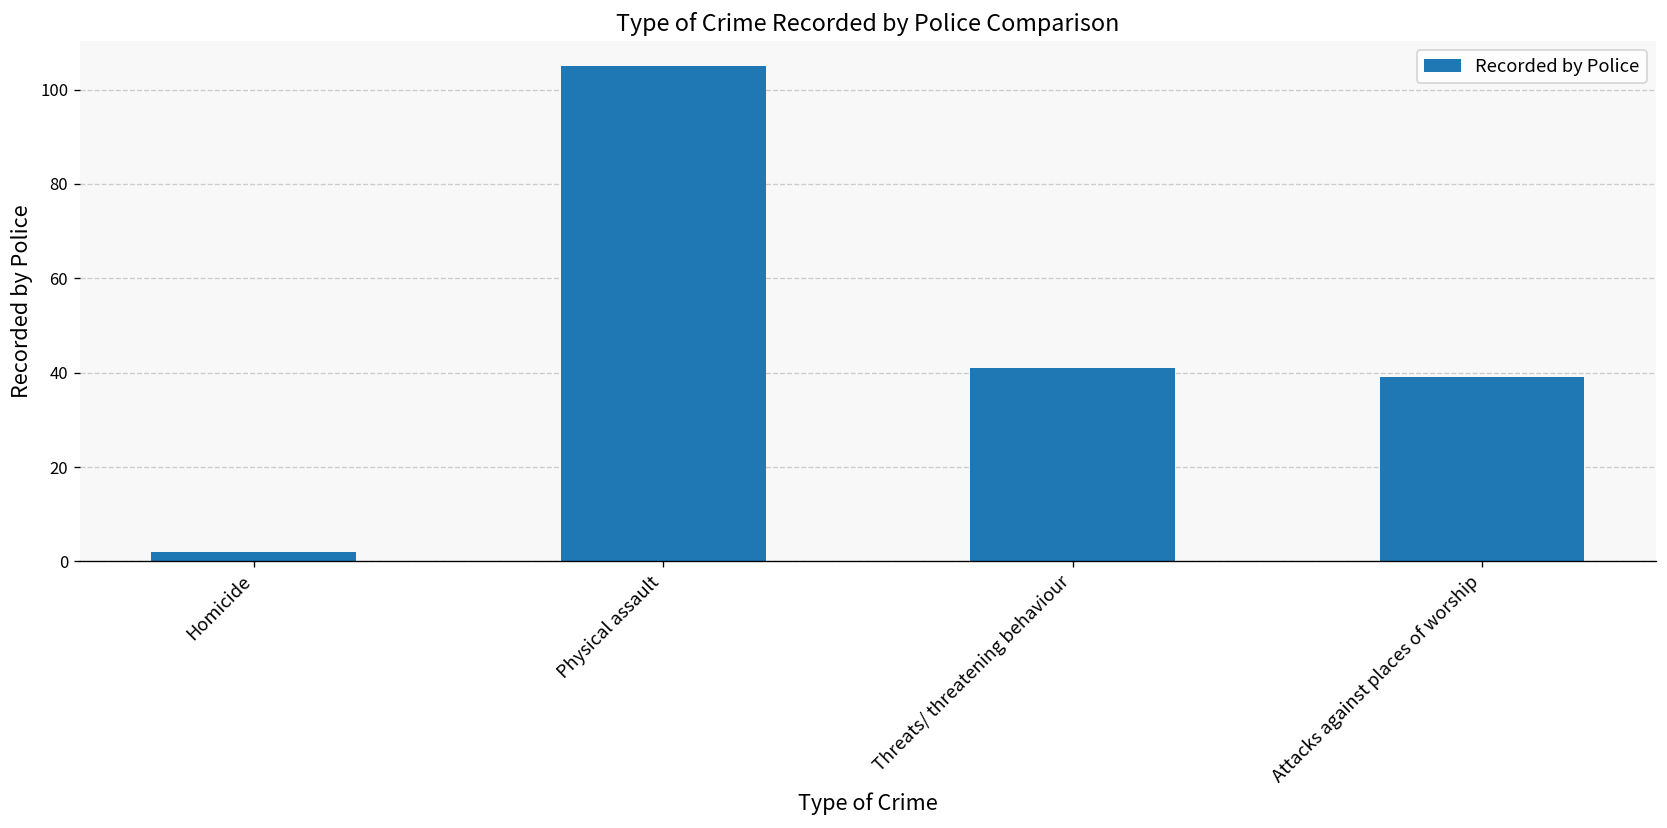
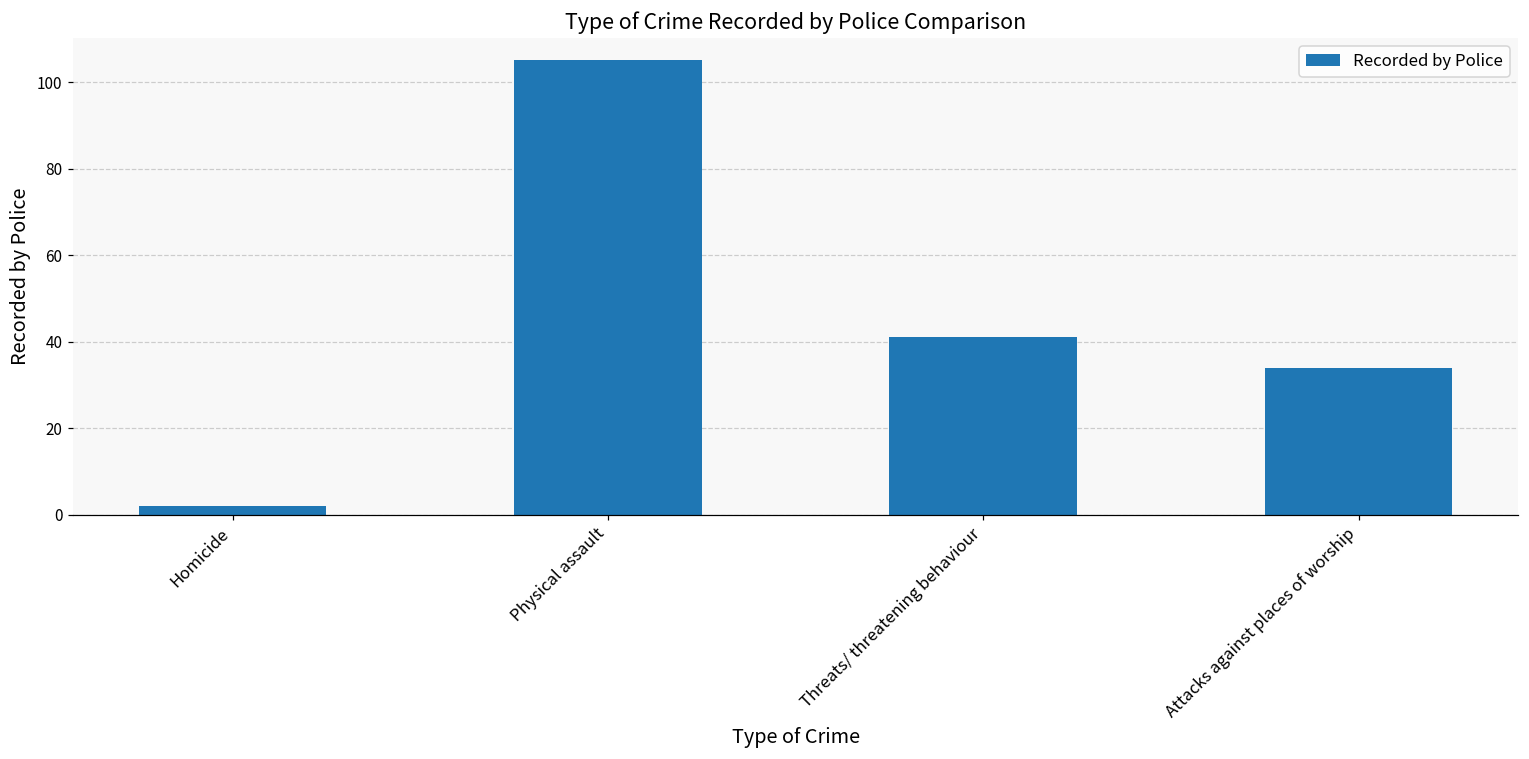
  {
    "Homicide": 2,
    "Physical assault": 105,
    "Threats/ threatening behaviour": 41,
-   "Attacks against places of worship": 39
+   "Attacks against places of worship": 34
  }
